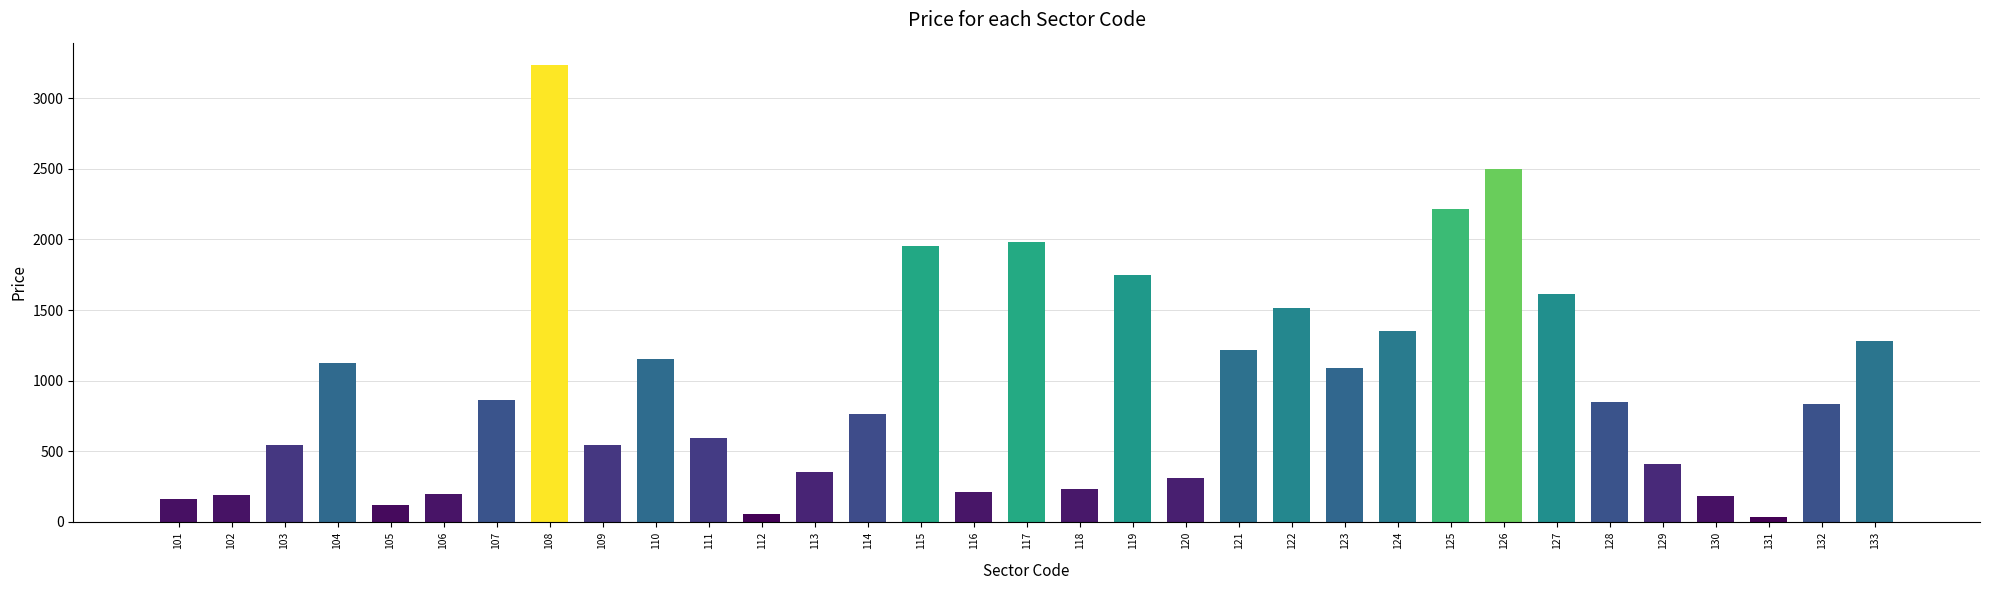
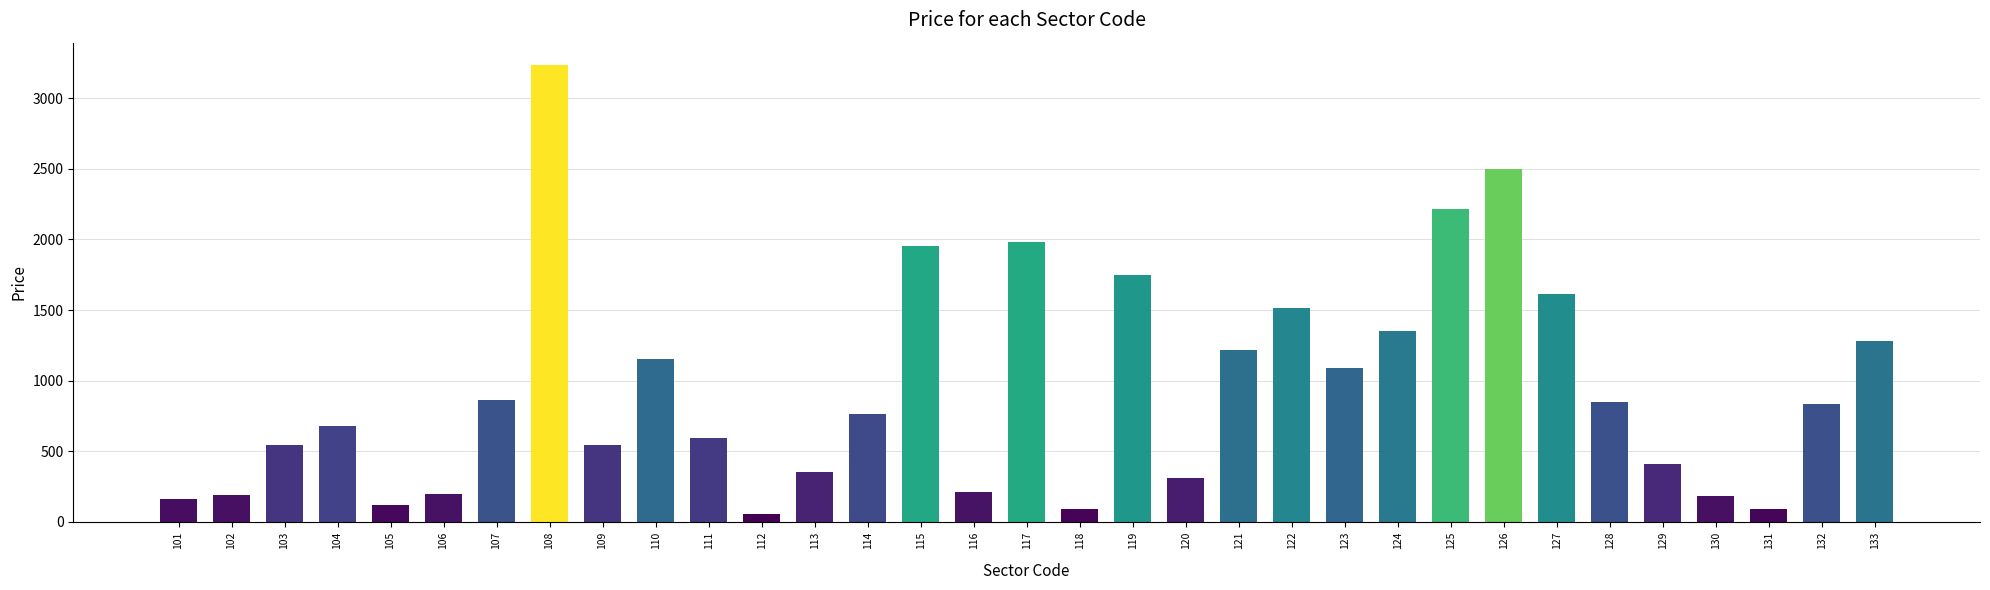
  {
    "101": 160,
    "102": 190,
    "103": 540,
-   "104": 1120,
+   "104": 680,
    "105": 120,
    "106": 200,
    "107": 860,
    "108": 3230,
    "109": 540,
    "110": 1160,
    "111": 590,
    "112": 50,
    "113": 350,
    "114": 760,
    "115": 1950,
    "116": 210,
    "117": 1980,
-   "118": 240,
+   "118": 90,
    "119": 1750,
    "120": 310,
    "121": 1220,
    "122": 1520,
    "123": 1090,
    "124": 1350,
    "125": 2220,
    "126": 2500,
    "127": 1610,
    "128": 850,
    "129": 410,
    "130": 180,
-   "131": 30,
+   "131": 90,
    "132": 840,
    "133": 1280
  }
